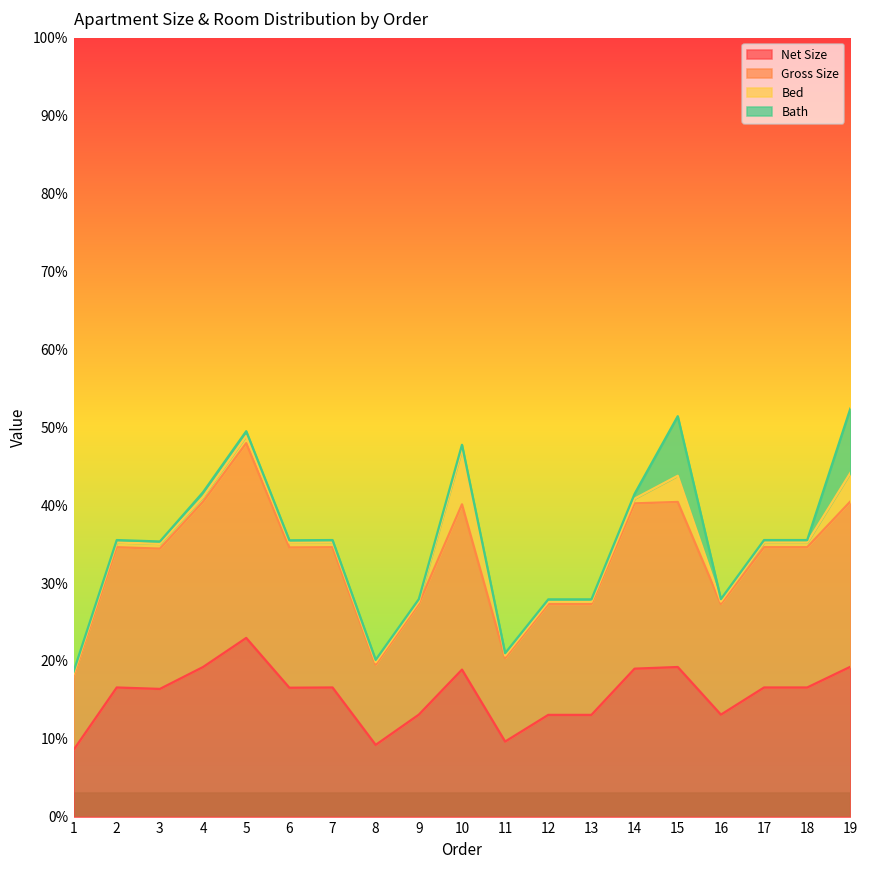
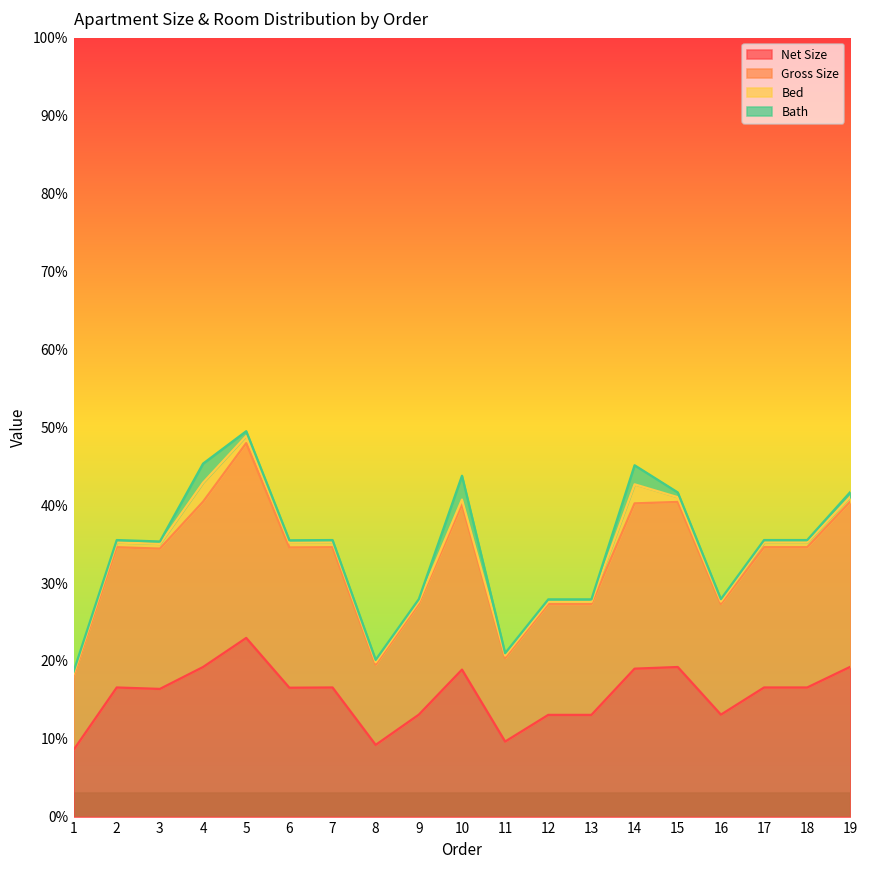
  {
    "Net Size": {
      "1": "9%",
      "2": "17%",
      "3": "16%",
      "4": "19%",
      "5": "23%",
      "6": "17%",
      "7": "17%",
      "8": "9%",
      "9": "13%",
      "10": "19%",
      "11": "10%",
      "12": "13%",
      "13": "13%",
      "14": "19%",
      "15": "19%",
      "16": "13%",
      "17": "17%",
      "18": "17%",
      "19": "19%"
    },
    "Gross Size": {
      "2": "18%",
      "3": "18%",
      "4": "21%",
      "5": "25%",
      "6": "18%",
      "7": "18%",
      "10": "21%",
      "14": "21%",
      "15": "21%",
      "17": "18%",
      "18": "18%",
      "19": "21%"
    },
    "Bed": {
-     "4": "1%",
+     "4": "2%",
      "5": "1%",
-     "10": "7%",
-     "14": "1%",
-     "15": "3%",
-     "19": "4%"
+     "10": "1%",
+     "14": "2%",
+     "15": "1%",
+     "19": "1%"
    },
    "Bath": {
-     "4": "1%",
+     "4": "2%",
      "5": "1%",
-     "10": "1%",
-     "14": "1%",
-     "15": "8%",
-     "19": "8%"
+     "10": "3%",
+     "14": "2%",
+     "15": "1%",
+     "19": "1%"
    }
  }
